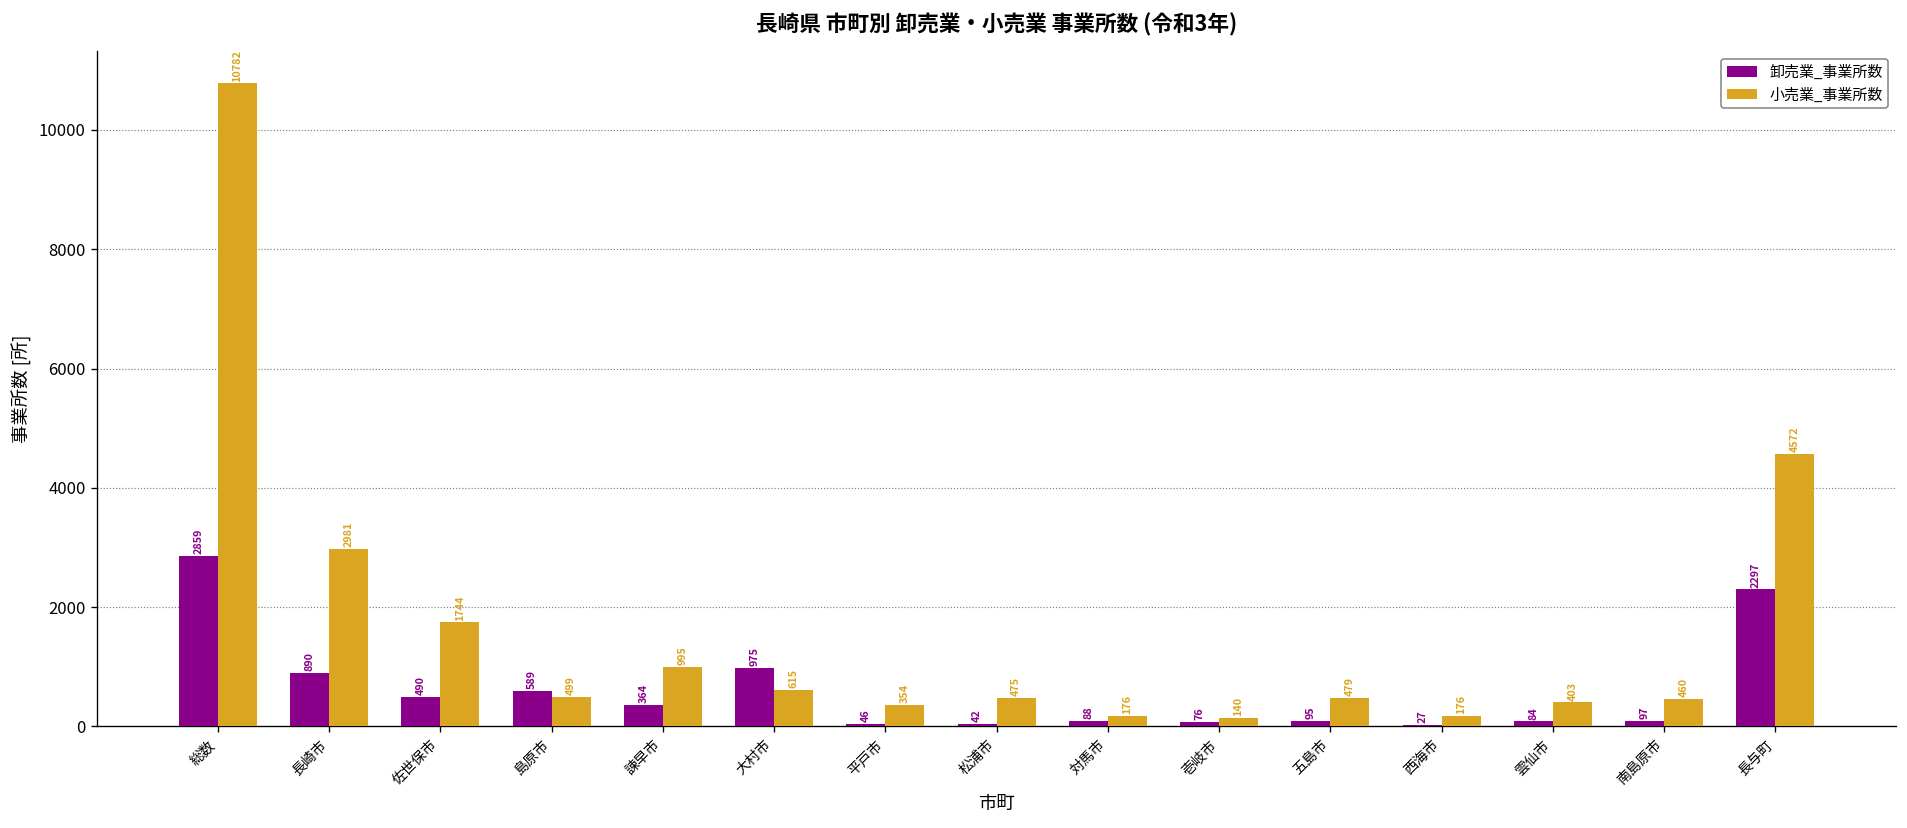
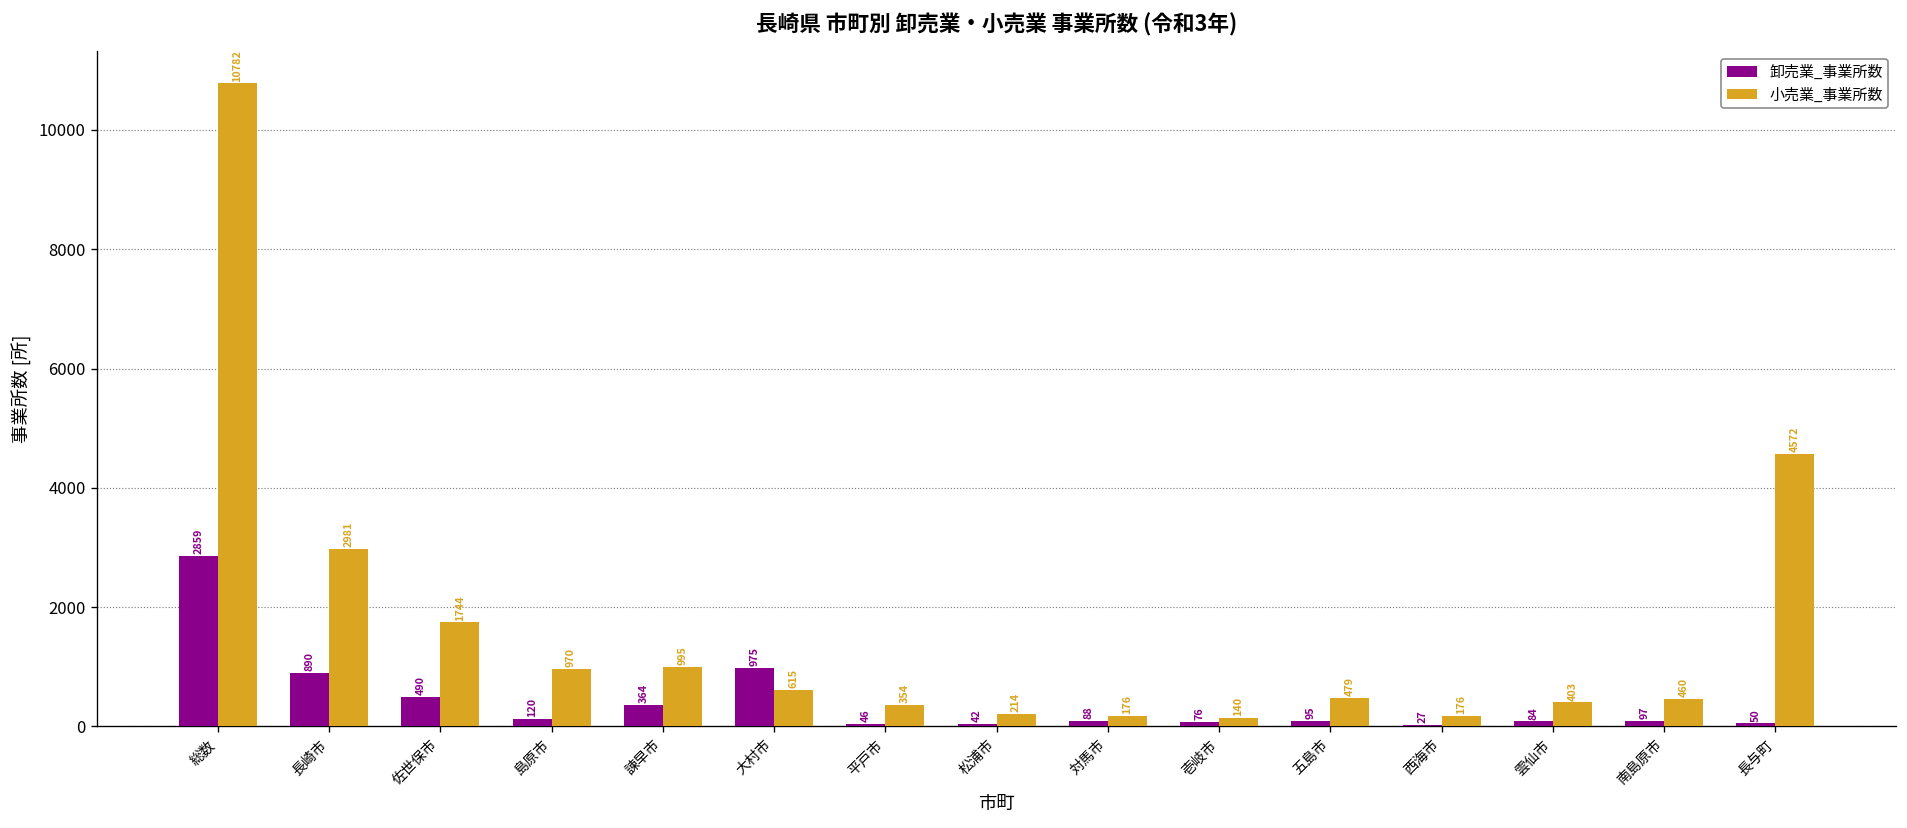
  {
    "卸売業_事業所数": {
      "総数": 2859,
      "長崎市": 890,
      "佐世保市": 490,
-     "島原市": 589,
+     "島原市": 120,
      "諫早市": 364,
      "大村市": 975,
      "平戸市": 46,
      "松浦市": 42,
      "対馬市": 88,
      "壱岐市": 76,
      "五島市": 95,
      "西海市": 27,
      "雲仙市": 84,
      "南島原市": 97,
-     "長与町": 2297
+     "長与町": 50
    },
    "小売業_事業所数": {
      "総数": 10782,
      "長崎市": 2981,
      "佐世保市": 1744,
-     "島原市": 499,
+     "島原市": 970,
      "諫早市": 995,
      "大村市": 615,
      "平戸市": 354,
-     "松浦市": 475,
+     "松浦市": 214,
      "対馬市": 176,
      "壱岐市": 140,
      "五島市": 479,
      "西海市": 176,
      "雲仙市": 403,
      "南島原市": 460,
      "長与町": 4572
    }
  }
